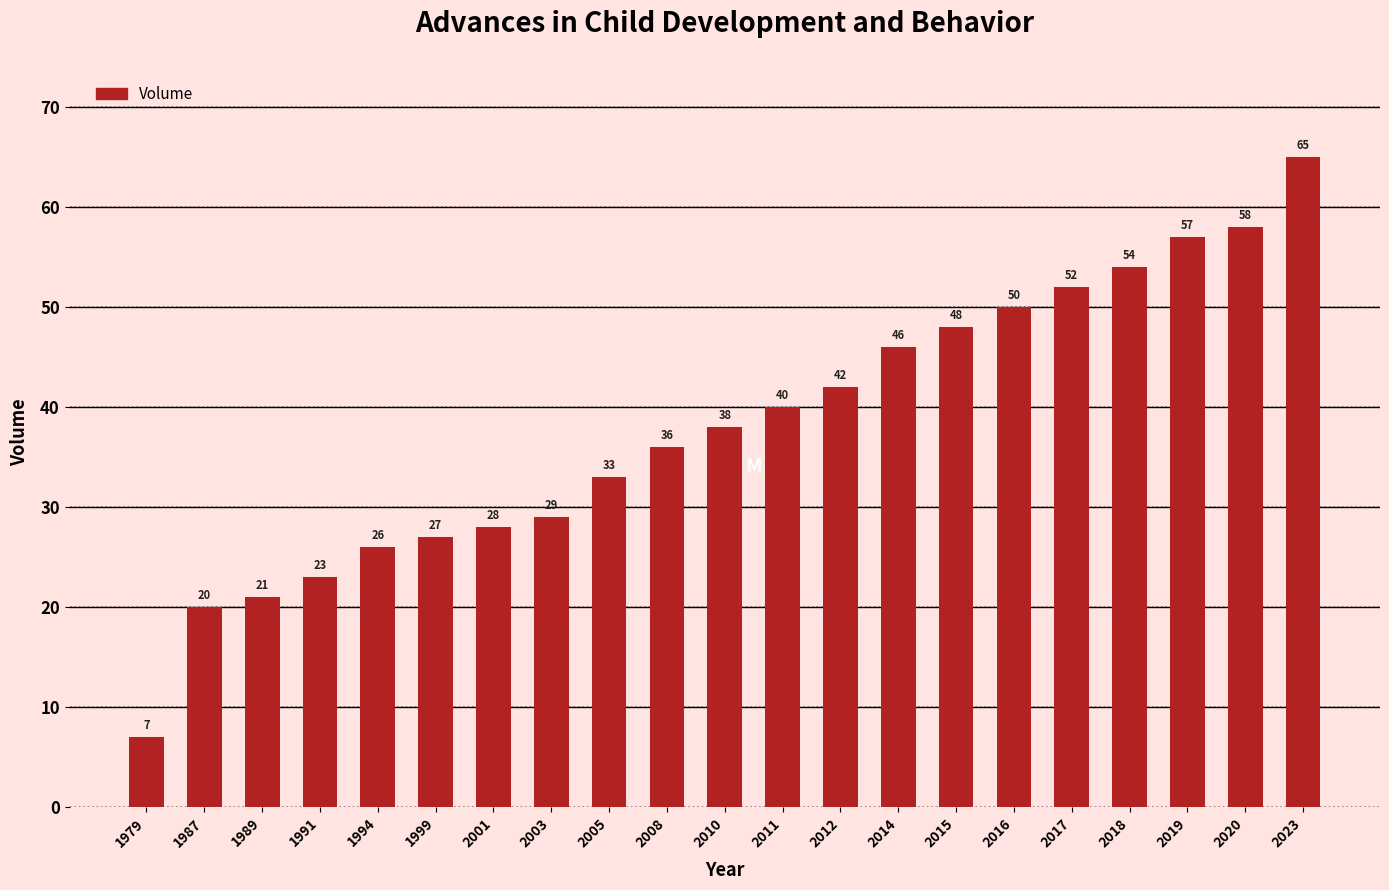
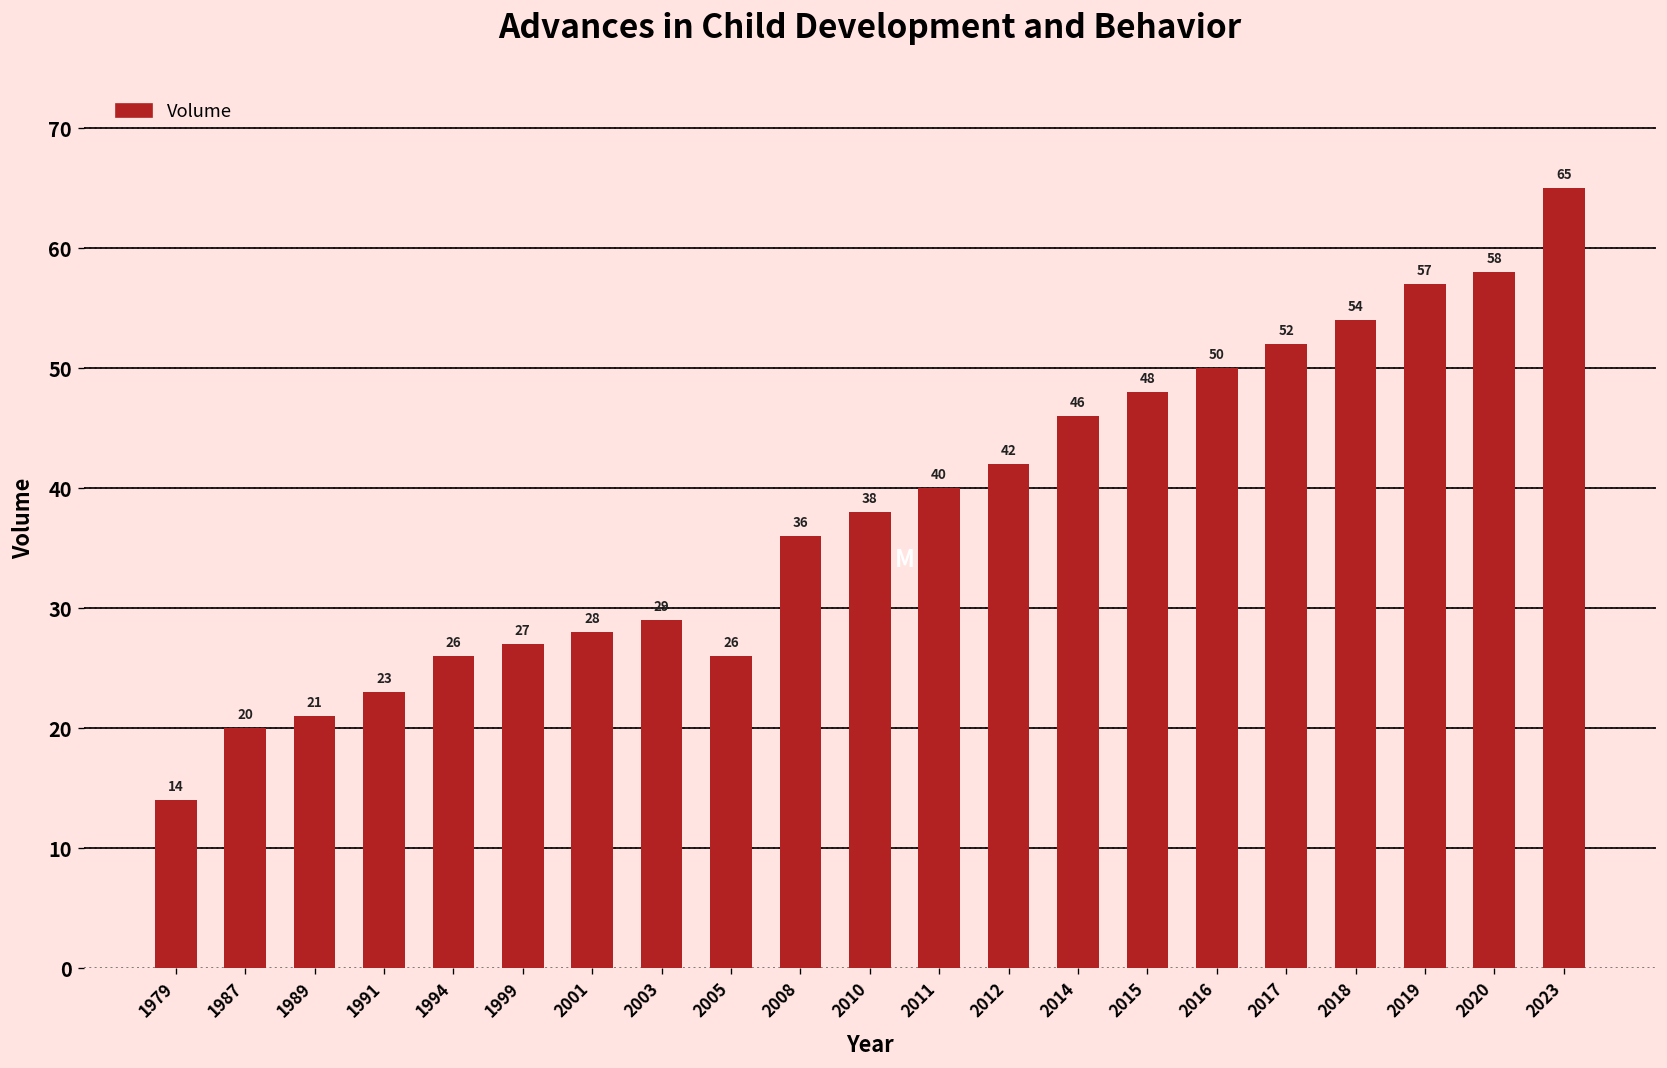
  {
-   "1979": 7,
+   "1979": 14,
    "1987": 20,
    "1989": 21,
    "1991": 23,
    "1994": 26,
    "1999": 27,
    "2001": 28,
    "2003": 29,
-   "2005": 33,
+   "2005": 26,
    "2008": 36,
    "2010": 38,
    "2011": 40,
    "2012": 42,
    "2014": 46,
    "2015": 48,
    "2016": 50,
    "2017": 52,
    "2018": 54,
    "2019": 57,
    "2020": 58,
    "2023": 65
  }
